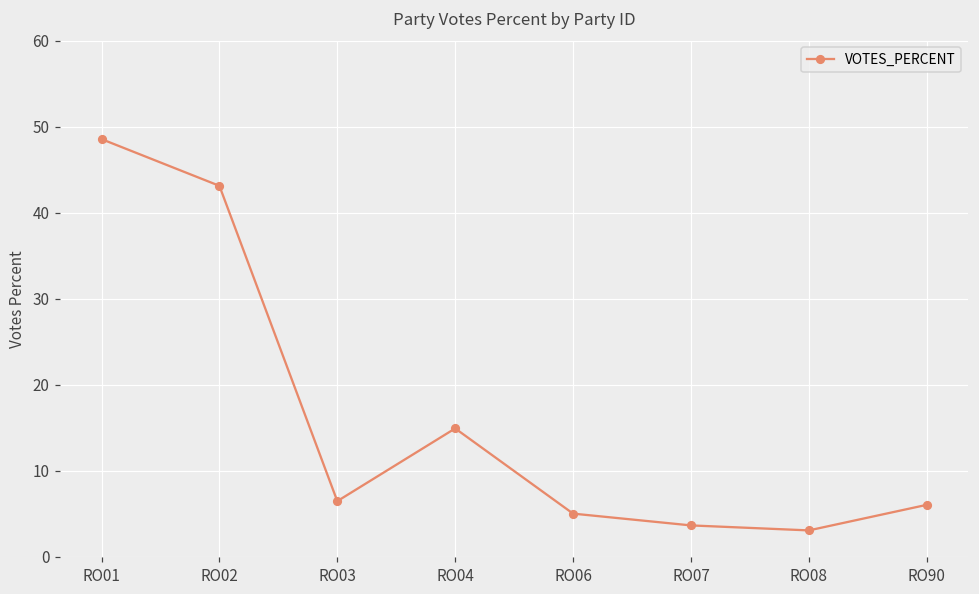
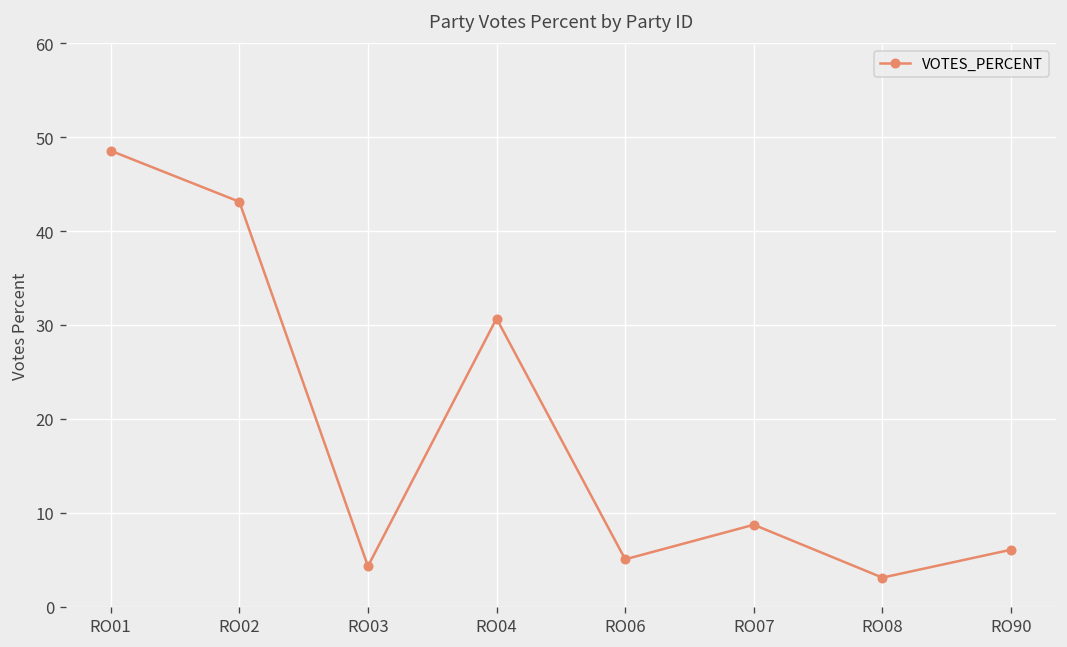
  {
    "RO01": 49,
    "RO02": 43,
-   "RO03": 6,
-   "RO04": 15,
+   "RO03": 4,
+   "RO04": 31,
    "RO06": 5,
-   "RO07": 4,
+   "RO07": 9,
    "RO08": 3,
    "RO90": 6
  }
